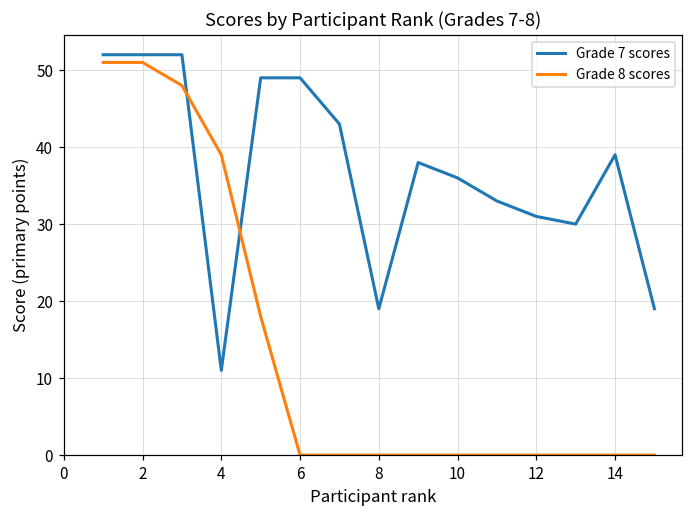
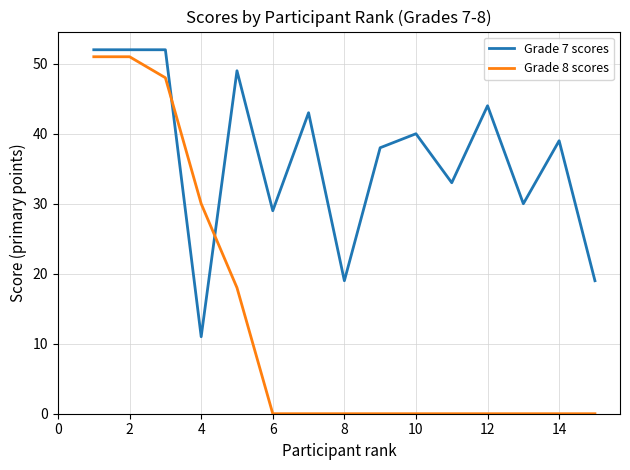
  {
    "Grade 7 scores": {
      "2": 52,
      "4": 11,
-     "6": 49,
+     "6": 29,
      "8": 19,
-     "10": 36,
-     "12": 31,
+     "10": 40,
+     "12": 44,
      "14": 39
    },
    "Grade 8 scores": {
      "2": 51,
-     "4": 39,
+     "4": 30,
      "6": 0,
      "8": 0,
      "10": 0,
      "12": 0,
      "14": 0
    }
  }
